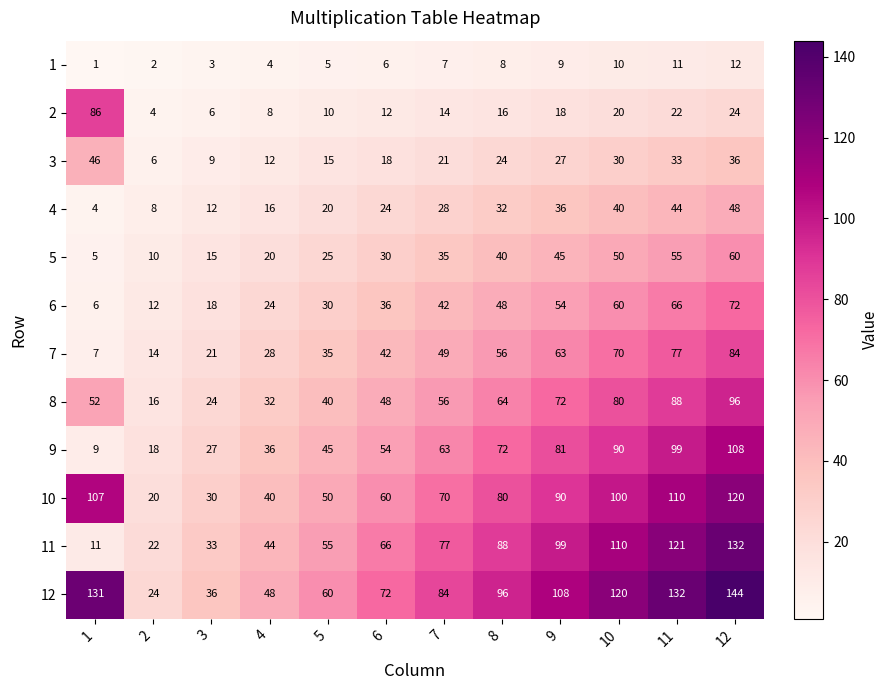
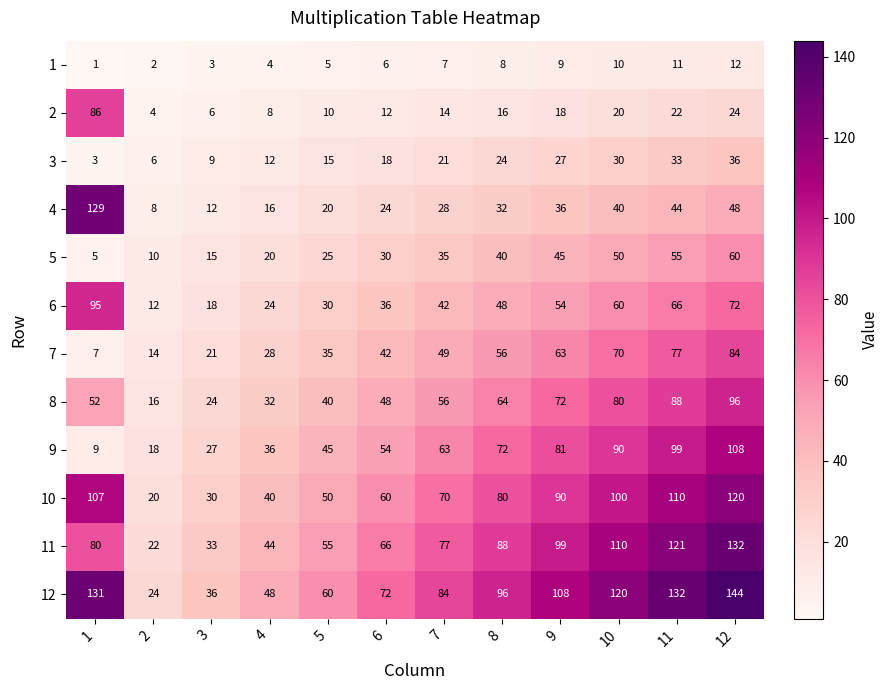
  {
    "1": {
      "1": 1,
      "2": 2,
      "3": 3,
      "4": 4,
      "5": 5,
      "6": 6,
      "7": 7,
      "8": 8,
      "9": 9,
      "10": 10,
      "11": 11,
      "12": 12
    },
    "2": {
      "1": 86,
      "2": 4,
      "3": 6,
      "4": 8,
      "5": 10,
      "6": 12,
      "7": 14,
      "8": 16,
      "9": 18,
      "10": 20,
      "11": 22,
      "12": 24
    },
    "3": {
-     "1": 46,
+     "1": 3,
      "2": 6,
      "3": 9,
      "4": 12,
      "5": 15,
      "6": 18,
      "7": 21,
      "8": 24,
      "9": 27,
      "10": 30,
      "11": 33,
      "12": 36
    },
    "4": {
-     "1": 4,
+     "1": 129,
      "2": 8,
      "3": 12,
      "4": 16,
      "5": 20,
      "6": 24,
      "7": 28,
      "8": 32,
      "9": 36,
      "10": 40,
      "11": 44,
      "12": 48
    },
    "5": {
      "1": 5,
      "2": 10,
      "3": 15,
      "4": 20,
      "5": 25,
      "6": 30,
      "7": 35,
      "8": 40,
      "9": 45,
      "10": 50,
      "11": 55,
      "12": 60
    },
    "6": {
-     "1": 6,
+     "1": 95,
      "2": 12,
      "3": 18,
      "4": 24,
      "5": 30,
      "6": 36,
      "7": 42,
      "8": 48,
      "9": 54,
      "10": 60,
      "11": 66,
      "12": 72
    },
    "7": {
      "1": 7,
      "2": 14,
      "3": 21,
      "4": 28,
      "5": 35,
      "6": 42,
      "7": 49,
      "8": 56,
      "9": 63,
      "10": 70,
      "11": 77,
      "12": 84
    },
    "8": {
      "1": 52,
      "2": 16,
      "3": 24,
      "4": 32,
      "5": 40,
      "6": 48,
      "7": 56,
      "8": 64,
      "9": 72,
      "10": 80,
      "11": 88,
      "12": 96
    },
    "9": {
      "1": 9,
      "2": 18,
      "3": 27,
      "4": 36,
      "5": 45,
      "6": 54,
      "7": 63,
      "8": 72,
      "9": 81,
      "10": 90,
      "11": 99,
      "12": 108
    },
    "10": {
      "1": 107,
      "2": 20,
      "3": 30,
      "4": 40,
      "5": 50,
      "6": 60,
      "7": 70,
      "8": 80,
      "9": 90,
      "10": 100,
      "11": 110,
      "12": 120
    },
    "11": {
-     "1": 11,
+     "1": 80,
      "2": 22,
      "3": 33,
      "4": 44,
      "5": 55,
      "6": 66,
      "7": 77,
      "8": 88,
      "9": 99,
      "10": 110,
      "11": 121,
      "12": 132
    },
    "12": {
      "1": 131,
      "2": 24,
      "3": 36,
      "4": 48,
      "5": 60,
      "6": 72,
      "7": 84,
      "8": 96,
      "9": 108,
      "10": 120,
      "11": 132,
      "12": 144
    }
  }
